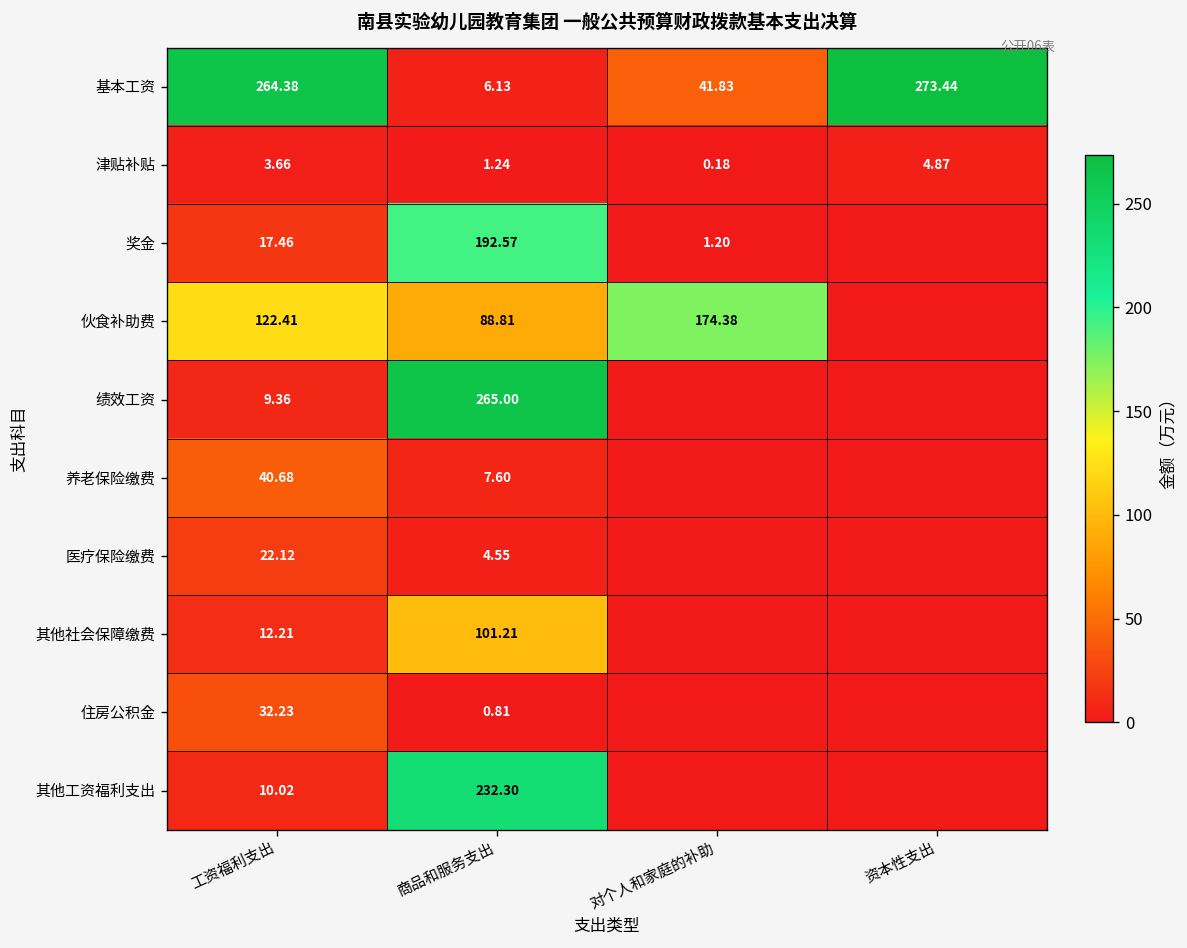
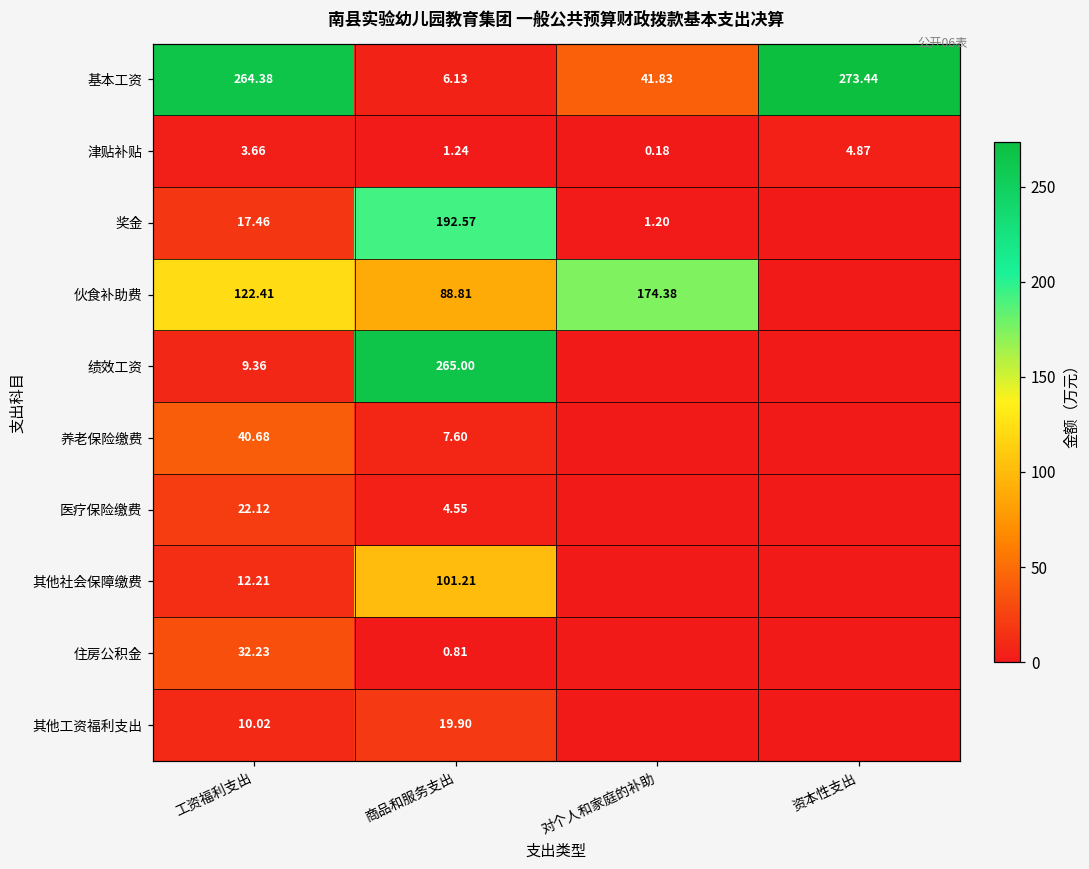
  {
    "基本工资": {
      "工资福利支出": 264.38,
      "商品和服务支出": 6.13,
      "对个人和家庭的补助": 41.83,
      "资本性支出": 273.44
    },
    "津贴补贴": {
      "工资福利支出": 3.66,
      "商品和服务支出": 1.24,
      "对个人和家庭的补助": 0.18,
      "资本性支出": 4.87
    },
    "奖金": {
      "工资福利支出": 17.46,
      "商品和服务支出": 192.57,
      "对个人和家庭的补助": 1.20
    },
    "伙食补助费": {
      "工资福利支出": 122.41,
      "商品和服务支出": 88.81,
      "对个人和家庭的补助": 174.38
    },
    "绩效工资": {
      "工资福利支出": 9.36,
      "商品和服务支出": 265.00
    },
    "养老保险缴费": {
      "工资福利支出": 40.68,
      "商品和服务支出": 7.60
    },
    "医疗保险缴费": {
      "工资福利支出": 22.12,
      "商品和服务支出": 4.55
    },
    "其他社会保障缴费": {
      "工资福利支出": 12.21,
      "商品和服务支出": 101.21
    },
    "住房公积金": {
      "工资福利支出": 32.23,
      "商品和服务支出": 0.81
    },
    "其他工资福利支出": {
      "工资福利支出": 10.02,
-     "商品和服务支出": 232.30
+     "商品和服务支出": 19.90
    }
  }
